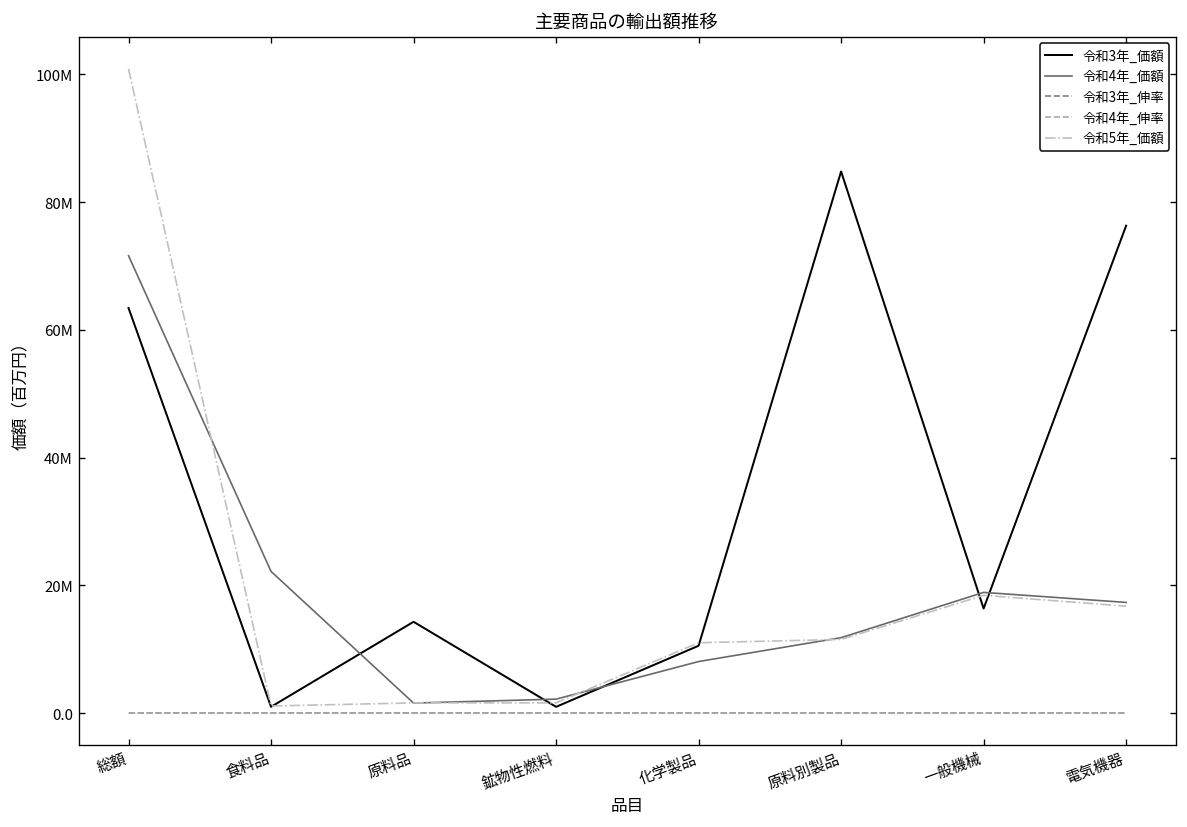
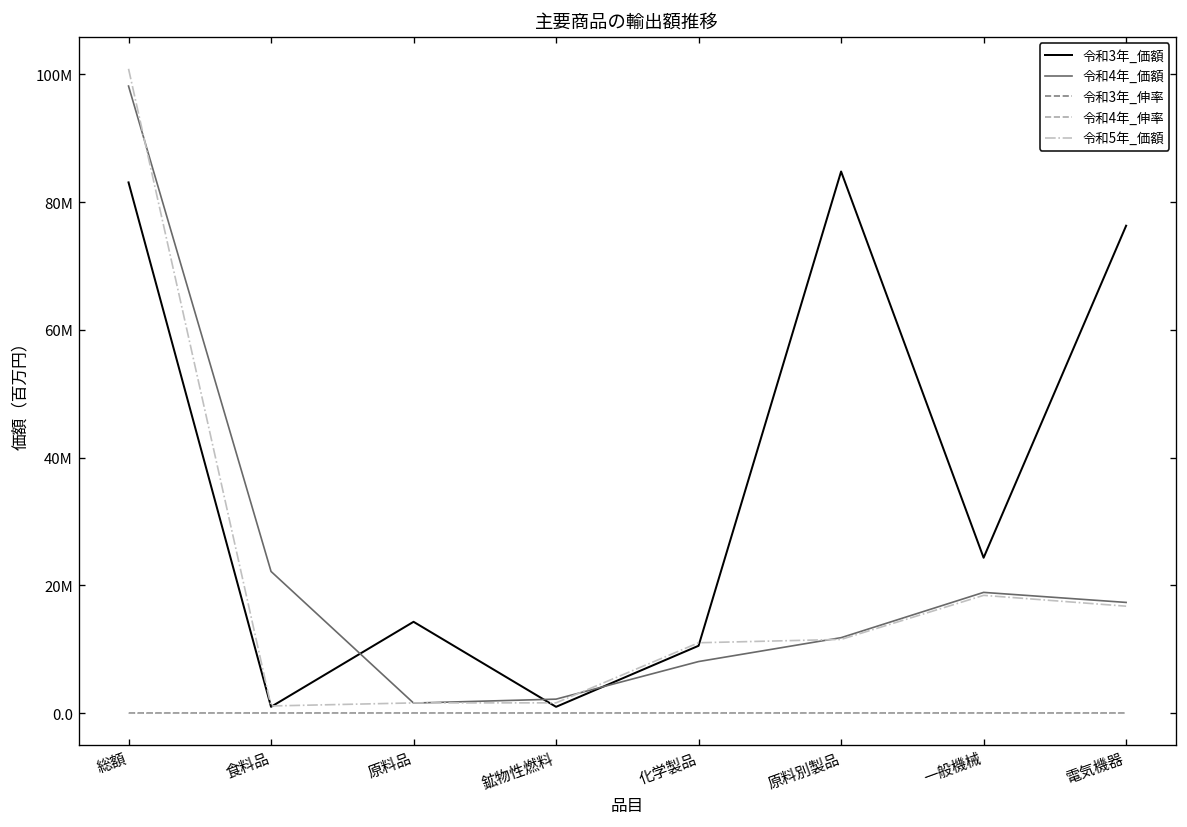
  {
    "令和3年_価額": {
-     "総額": 63000000,
+     "総額": 83000000,
      "原料品": 14000000,
      "鉱物性燃料": 1000000,
      "原料別製品": 85000000,
-     "一般機械": 16000000,
+     "一般機械": 24000000,
      "電気機器": 76000000
    },
    "令和4年_価額": {
-     "総額": 72000000,
+     "総額": 98000000,
      "食料品": 22000000,
      "鉱物性燃料": 2000000,
      "化学製品": 8000000,
      "電気機器": 17000000
    }
  }
